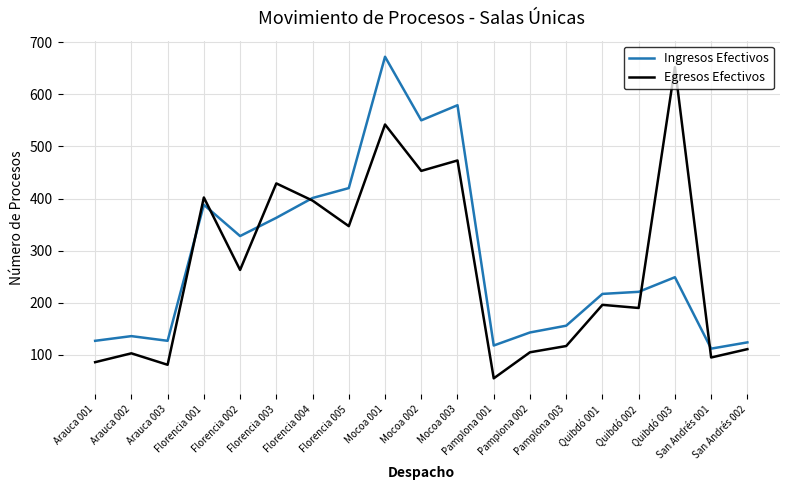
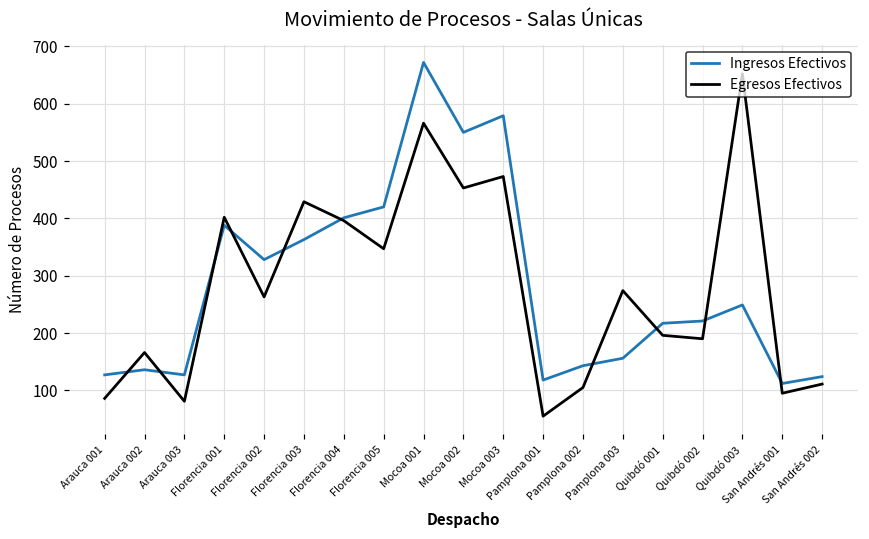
  {
    "Ingresos Efectivos": {
      "Arauca 001": 130,
      "Arauca 002": 140,
      "Arauca 003": 130,
      "Florencia 001": 390,
      "Florencia 002": 330,
      "Florencia 003": 360,
      "Florencia 004": 400,
      "Florencia 005": 420,
      "Mocoa 001": 670,
      "Mocoa 002": 550,
      "Mocoa 003": 580,
      "Pamplona 001": 120,
      "Pamplona 002": 140,
      "Pamplona 003": 160,
      "Quibdó 001": 220,
      "Quibdó 002": 220,
      "Quibdó 003": 250,
      "San Andrés 001": 110,
      "San Andrés 002": 120
    },
    "Egresos Efectivos": {
      "Arauca 001": 90,
-     "Arauca 002": 100,
+     "Arauca 002": 170,
      "Arauca 003": 80,
      "Florencia 001": 400,
      "Florencia 002": 260,
      "Florencia 003": 430,
      "Florencia 004": 400,
      "Florencia 005": 350,
-     "Mocoa 001": 540,
+     "Mocoa 001": 570,
      "Mocoa 002": 450,
      "Mocoa 003": 470,
      "Pamplona 001": 60,
      "Pamplona 002": 110,
-     "Pamplona 003": 120,
+     "Pamplona 003": 270,
      "Quibdó 001": 200,
      "Quibdó 002": 190,
      "San Andrés 001": 100,
      "San Andrés 002": 110
    }
  }
